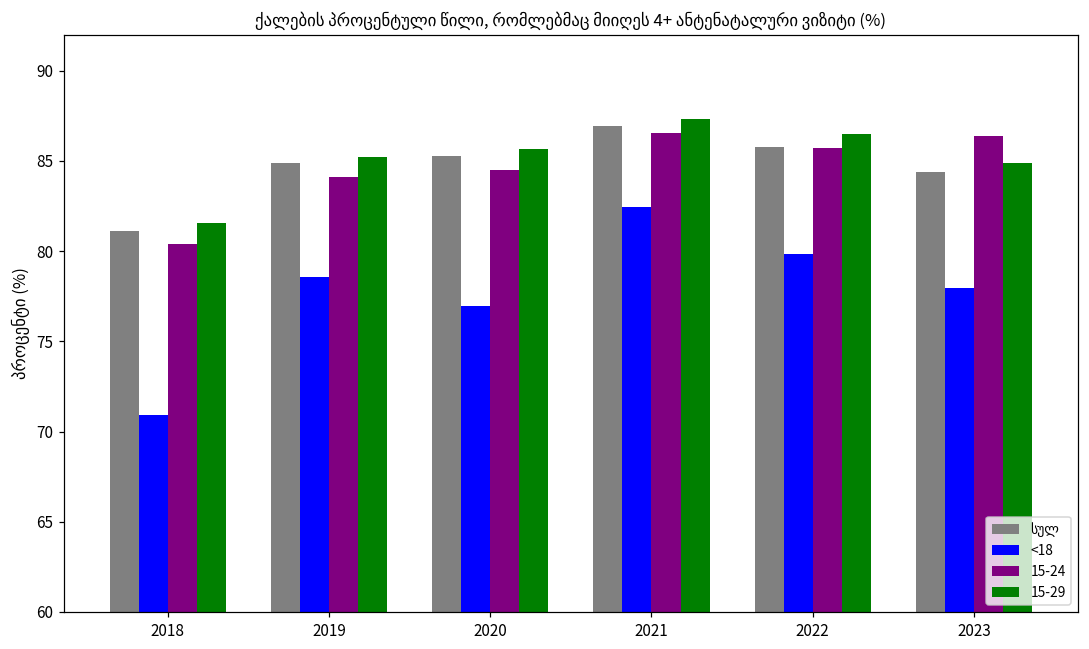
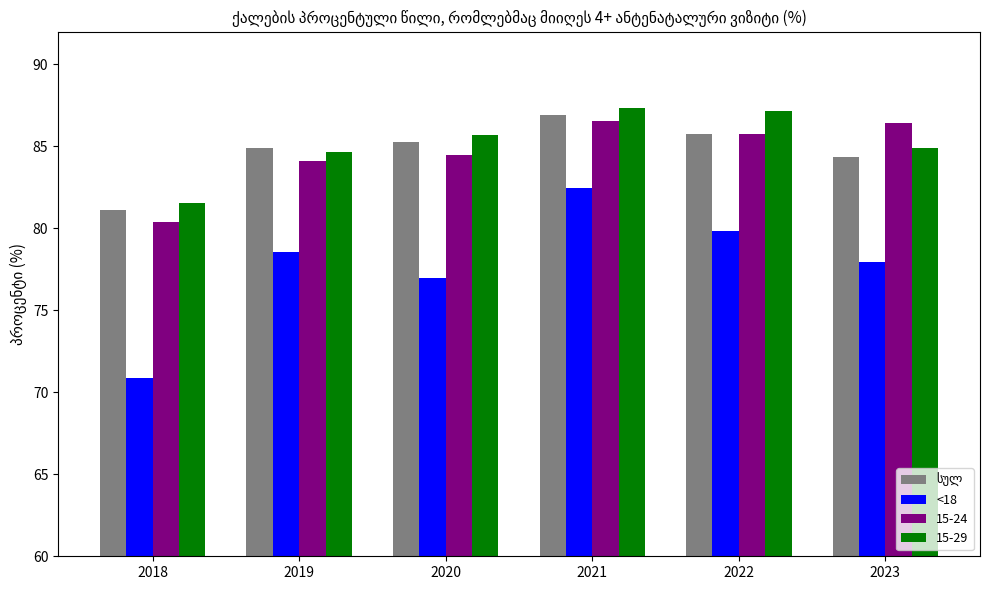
  {
    "სულ": {
      "2018": 81.1,
      "2019": 84.9,
      "2020": 85.2,
      "2021": 86.9,
      "2022": 85.8,
      "2023": 84.4
    },
    "<18": {
      "2018": 70.9,
      "2019": 78.5,
      "2020": 77.0,
      "2021": 82.4,
      "2022": 79.8,
      "2023": 78.0
    },
    "15-24": {
      "2018": 80.4,
      "2019": 84.1,
      "2020": 84.5,
      "2021": 86.6,
      "2022": 85.7,
      "2023": 86.4
    },
    "15-29": {
      "2018": 81.6,
-     "2019": 85.2,
+     "2019": 84.7,
      "2020": 85.7,
      "2021": 87.3,
-     "2022": 86.5,
+     "2022": 87.2,
      "2023": 84.9
    }
  }
